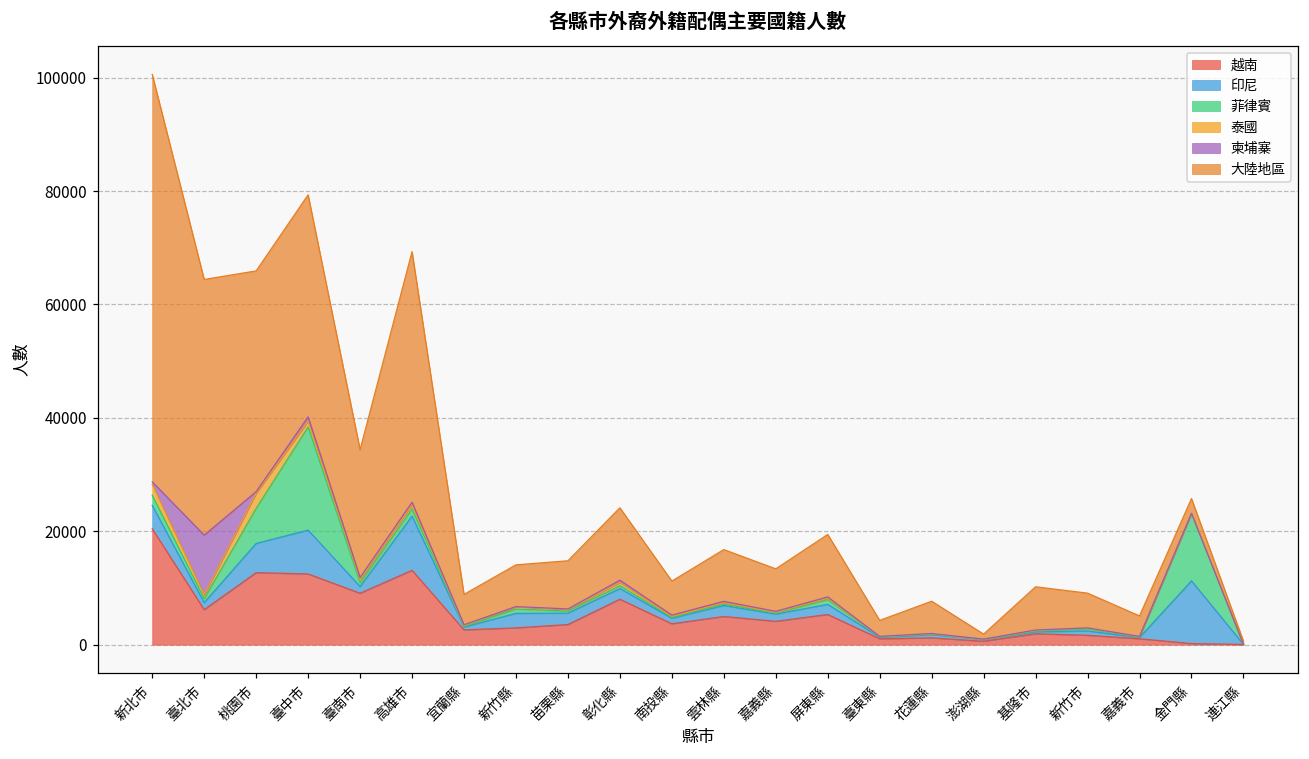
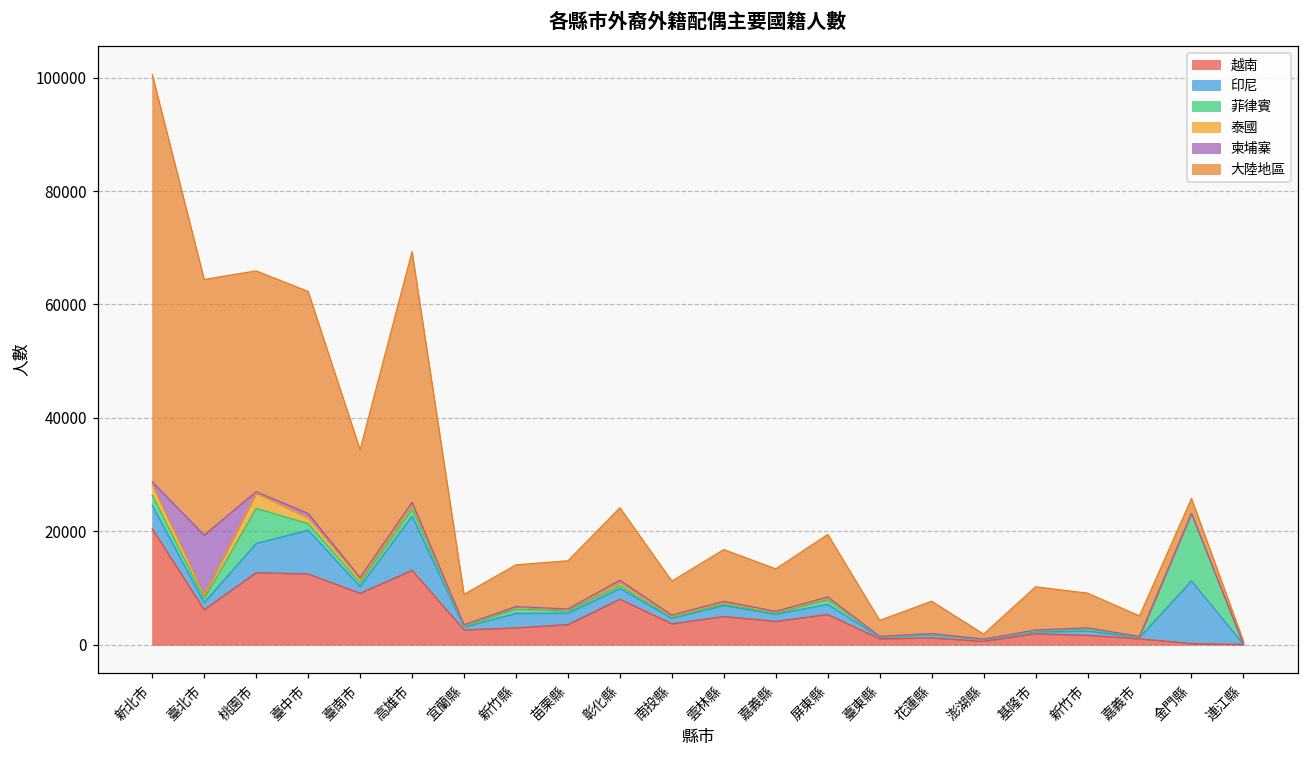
  {
    "印尼": {
      "新北市": 4000,
      "臺北市": 1000,
      "桃園市": 5000,
      "臺中市": 8000,
      "臺南市": 1000,
      "高雄市": 10000,
      "新竹縣": 3000,
      "彰化縣": 2000,
      "屏東縣": 2000,
      "金門縣": 11000
    },
    "菲律賓": {
      "新北市": 2000,
      "臺北市": 1000,
      "桃園市": 6000,
-     "臺中市": 18000,
+     "臺中市": 1000,
      "臺南市": 1000,
      "高雄市": 1000,
      "彰化縣": 1000
    },
    "柬埔寨": {
      "臺北市": 11000,
      "臺中市": 1000
    }
  }
